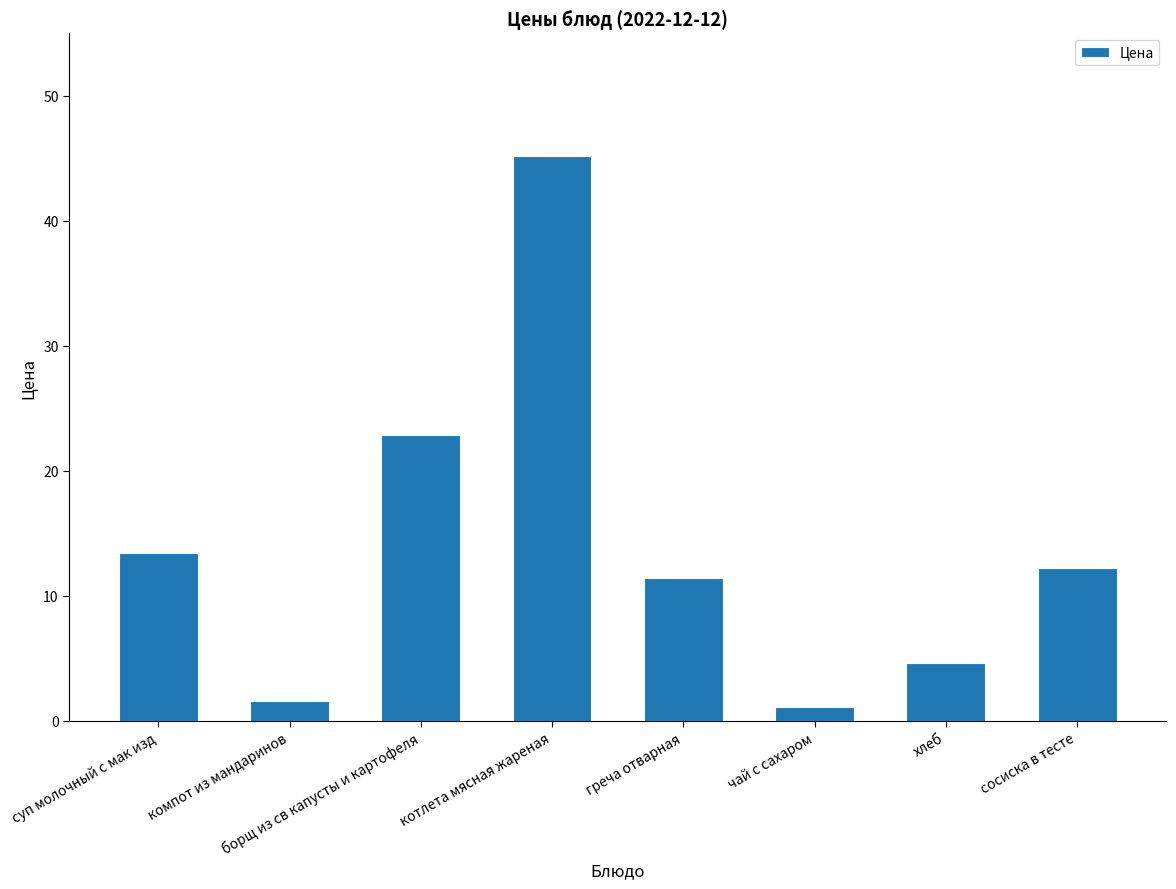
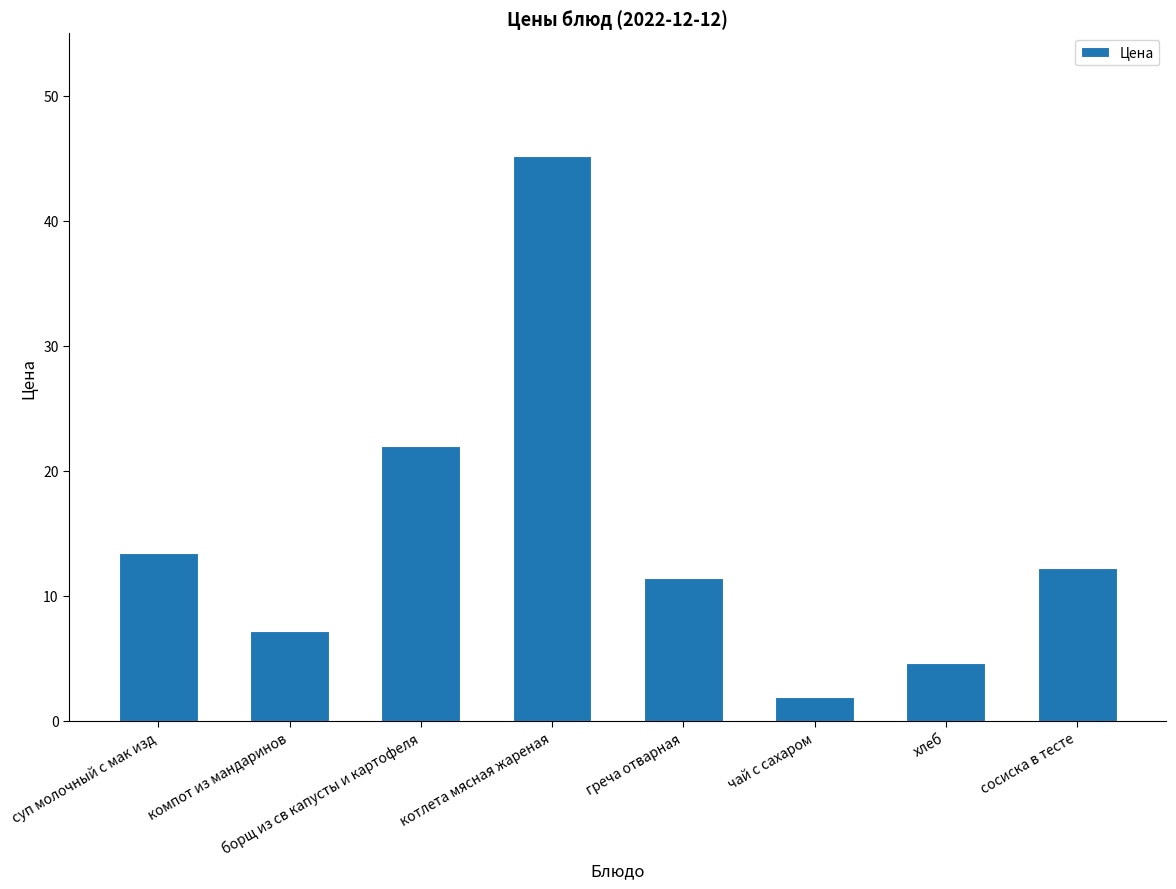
  {
    "суп молочный с мак изд": 13.4,
-   "компот из мандаринов": 1.6,
-   "борщ из св капусты и картофеля": 22.9,
+   "компот из мандаринов": 7.2,
+   "борщ из св капусты и картофеля": 22.0,
    "котлета мясная жареная": 45.2,
    "греча отварная": 11.5,
-   "чай с сахаром": 1.1,
+   "чай с сахаром": 1.9,
    "хлеб": 4.6,
    "сосиска в тесте": 12.2
  }
